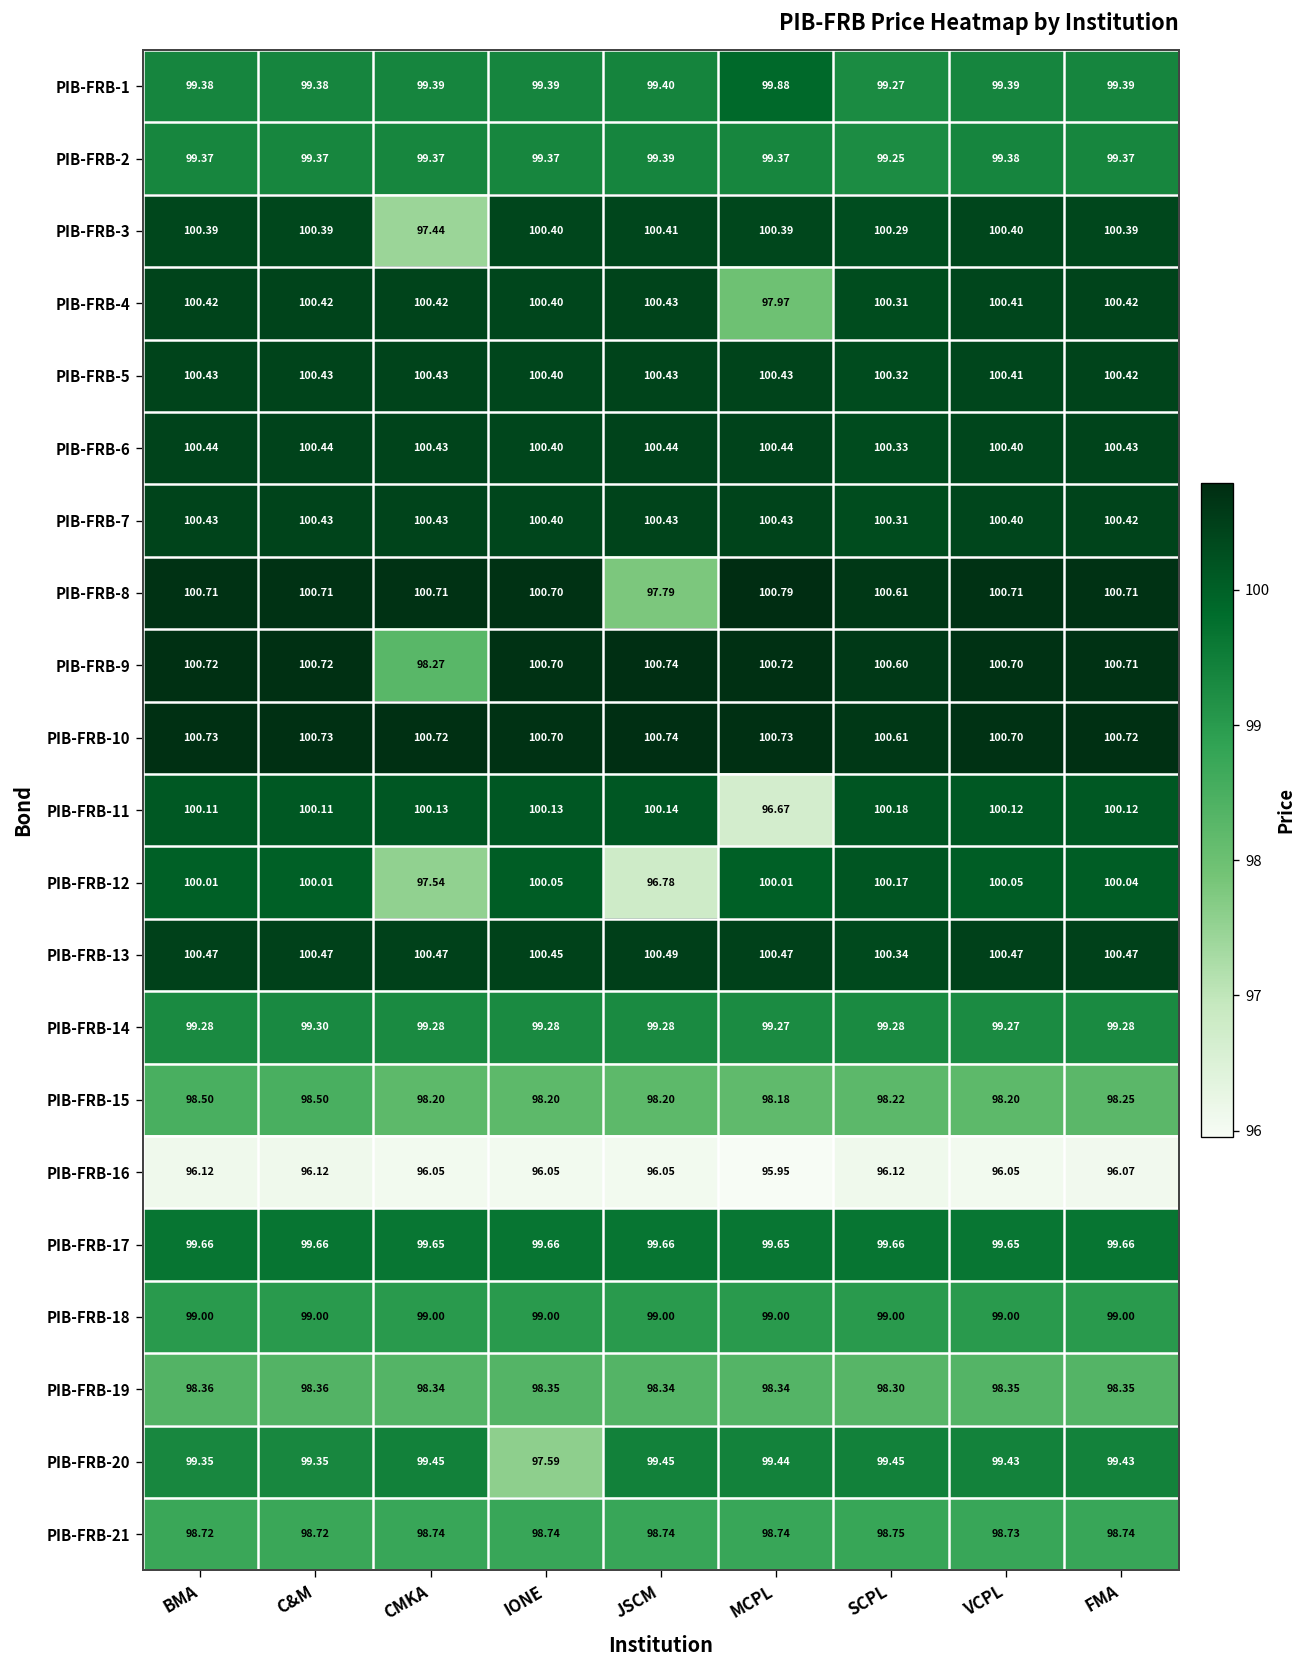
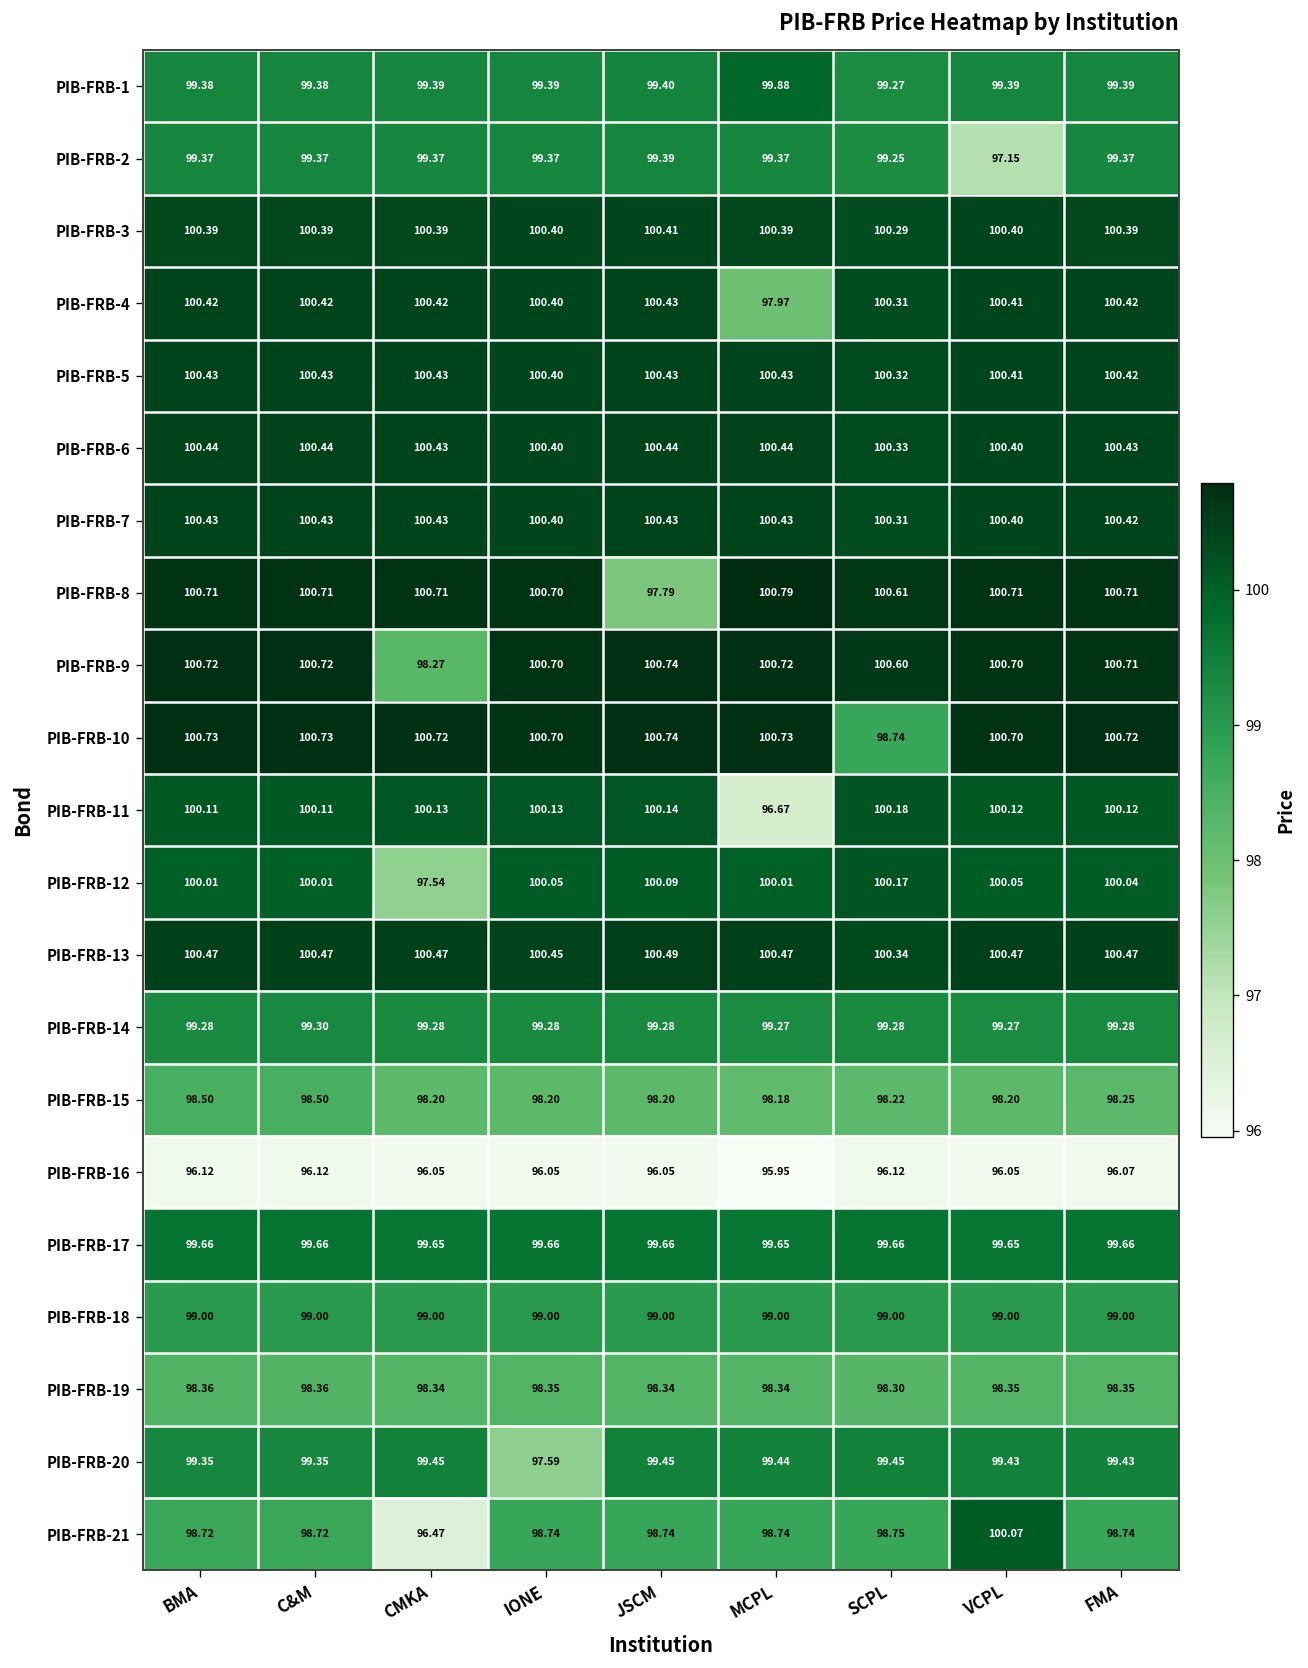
  {
    "PIB-FRB-1": {
      "BMA": 99.38,
      "C&M": 99.38,
      "CMKA": 99.39,
      "IONE": 99.39,
      "JSCM": 99.40,
      "MCPL": 99.88,
      "SCPL": 99.27,
      "VCPL": 99.39,
      "FMA": 99.39
    },
    "PIB-FRB-2": {
      "BMA": 99.37,
      "C&M": 99.37,
      "CMKA": 99.37,
      "IONE": 99.37,
      "JSCM": 99.39,
      "MCPL": 99.37,
      "SCPL": 99.25,
-     "VCPL": 99.38,
+     "VCPL": 97.15,
      "FMA": 99.37
    },
    "PIB-FRB-3": {
      "BMA": 100.39,
      "C&M": 100.39,
-     "CMKA": 97.44,
+     "CMKA": 100.39,
      "IONE": 100.40,
      "JSCM": 100.41,
      "MCPL": 100.39,
      "SCPL": 100.29,
      "VCPL": 100.40,
      "FMA": 100.39
    },
    "PIB-FRB-4": {
      "BMA": 100.42,
      "C&M": 100.42,
      "CMKA": 100.42,
      "IONE": 100.40,
      "JSCM": 100.43,
      "MCPL": 97.97,
      "SCPL": 100.31,
      "VCPL": 100.41,
      "FMA": 100.42
    },
    "PIB-FRB-5": {
      "BMA": 100.43,
      "C&M": 100.43,
      "CMKA": 100.43,
      "IONE": 100.40,
      "JSCM": 100.43,
      "MCPL": 100.43,
      "SCPL": 100.32,
      "VCPL": 100.41,
      "FMA": 100.42
    },
    "PIB-FRB-6": {
      "BMA": 100.44,
      "C&M": 100.44,
      "CMKA": 100.43,
      "IONE": 100.40,
      "JSCM": 100.44,
      "MCPL": 100.44,
      "SCPL": 100.33,
      "VCPL": 100.40,
      "FMA": 100.43
    },
    "PIB-FRB-7": {
      "BMA": 100.43,
      "C&M": 100.43,
      "CMKA": 100.43,
      "IONE": 100.40,
      "JSCM": 100.43,
      "MCPL": 100.43,
      "SCPL": 100.31,
      "VCPL": 100.40,
      "FMA": 100.42
    },
    "PIB-FRB-8": {
      "BMA": 100.71,
      "C&M": 100.71,
      "CMKA": 100.71,
      "IONE": 100.70,
      "JSCM": 97.79,
      "MCPL": 100.79,
      "SCPL": 100.61,
      "VCPL": 100.71,
      "FMA": 100.71
    },
    "PIB-FRB-9": {
      "BMA": 100.72,
      "C&M": 100.72,
      "CMKA": 98.27,
      "IONE": 100.70,
      "JSCM": 100.74,
      "MCPL": 100.72,
      "SCPL": 100.60,
      "VCPL": 100.70,
      "FMA": 100.71
    },
    "PIB-FRB-10": {
      "BMA": 100.73,
      "C&M": 100.73,
      "CMKA": 100.72,
      "IONE": 100.70,
      "JSCM": 100.74,
      "MCPL": 100.73,
-     "SCPL": 100.61,
+     "SCPL": 98.74,
      "VCPL": 100.70,
      "FMA": 100.72
    },
    "PIB-FRB-11": {
      "BMA": 100.11,
      "C&M": 100.11,
      "CMKA": 100.13,
      "IONE": 100.13,
      "JSCM": 100.14,
      "MCPL": 96.67,
      "SCPL": 100.18,
      "VCPL": 100.12,
      "FMA": 100.12
    },
    "PIB-FRB-12": {
      "BMA": 100.01,
      "C&M": 100.01,
      "CMKA": 97.54,
      "IONE": 100.05,
-     "JSCM": 96.78,
+     "JSCM": 100.09,
      "MCPL": 100.01,
      "SCPL": 100.17,
      "VCPL": 100.05,
      "FMA": 100.04
    },
    "PIB-FRB-13": {
      "BMA": 100.47,
      "C&M": 100.47,
      "CMKA": 100.47,
      "IONE": 100.45,
      "JSCM": 100.49,
      "MCPL": 100.47,
      "SCPL": 100.34,
      "VCPL": 100.47,
      "FMA": 100.47
    },
    "PIB-FRB-14": {
      "BMA": 99.28,
      "C&M": 99.30,
      "CMKA": 99.28,
      "IONE": 99.28,
      "JSCM": 99.28,
      "MCPL": 99.27,
      "SCPL": 99.28,
      "VCPL": 99.27,
      "FMA": 99.28
    },
    "PIB-FRB-15": {
      "BMA": 98.50,
      "C&M": 98.50,
      "CMKA": 98.20,
      "IONE": 98.20,
      "JSCM": 98.20,
      "MCPL": 98.18,
      "SCPL": 98.22,
      "VCPL": 98.20,
      "FMA": 98.25
    },
    "PIB-FRB-16": {
      "BMA": 96.12,
      "C&M": 96.12,
      "CMKA": 96.05,
      "IONE": 96.05,
      "JSCM": 96.05,
      "MCPL": 95.95,
      "SCPL": 96.12,
      "VCPL": 96.05,
      "FMA": 96.07
    },
    "PIB-FRB-17": {
      "BMA": 99.66,
      "C&M": 99.66,
      "CMKA": 99.65,
      "IONE": 99.66,
      "JSCM": 99.66,
      "MCPL": 99.65,
      "SCPL": 99.66,
      "VCPL": 99.65,
      "FMA": 99.66
    },
    "PIB-FRB-18": {
      "BMA": 99.00,
      "C&M": 99.00,
      "CMKA": 99.00,
      "IONE": 99.00,
      "JSCM": 99.00,
      "MCPL": 99.00,
      "SCPL": 99.00,
      "VCPL": 99.00,
      "FMA": 99.00
    },
    "PIB-FRB-19": {
      "BMA": 98.36,
      "C&M": 98.36,
      "CMKA": 98.34,
      "IONE": 98.35,
      "JSCM": 98.34,
      "MCPL": 98.34,
      "SCPL": 98.30,
      "VCPL": 98.35,
      "FMA": 98.35
    },
    "PIB-FRB-20": {
      "BMA": 99.35,
      "C&M": 99.35,
      "CMKA": 99.45,
      "IONE": 97.59,
      "JSCM": 99.45,
      "MCPL": 99.44,
      "SCPL": 99.45,
      "VCPL": 99.43,
      "FMA": 99.43
    },
    "PIB-FRB-21": {
      "BMA": 98.72,
      "C&M": 98.72,
-     "CMKA": 98.74,
+     "CMKA": 96.47,
      "IONE": 98.74,
      "JSCM": 98.74,
      "MCPL": 98.74,
      "SCPL": 98.75,
-     "VCPL": 98.73,
+     "VCPL": 100.07,
      "FMA": 98.74
    }
  }
